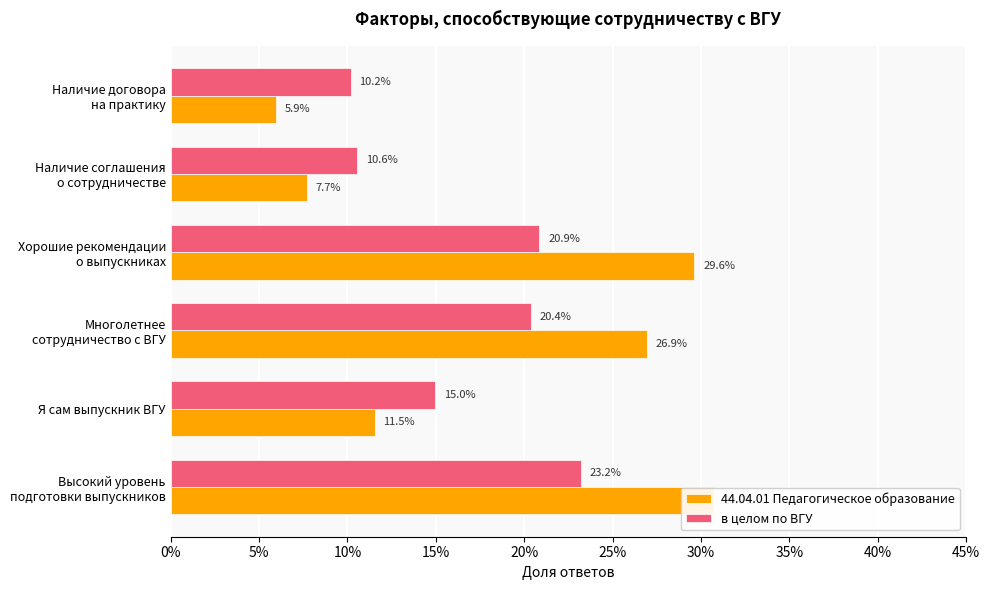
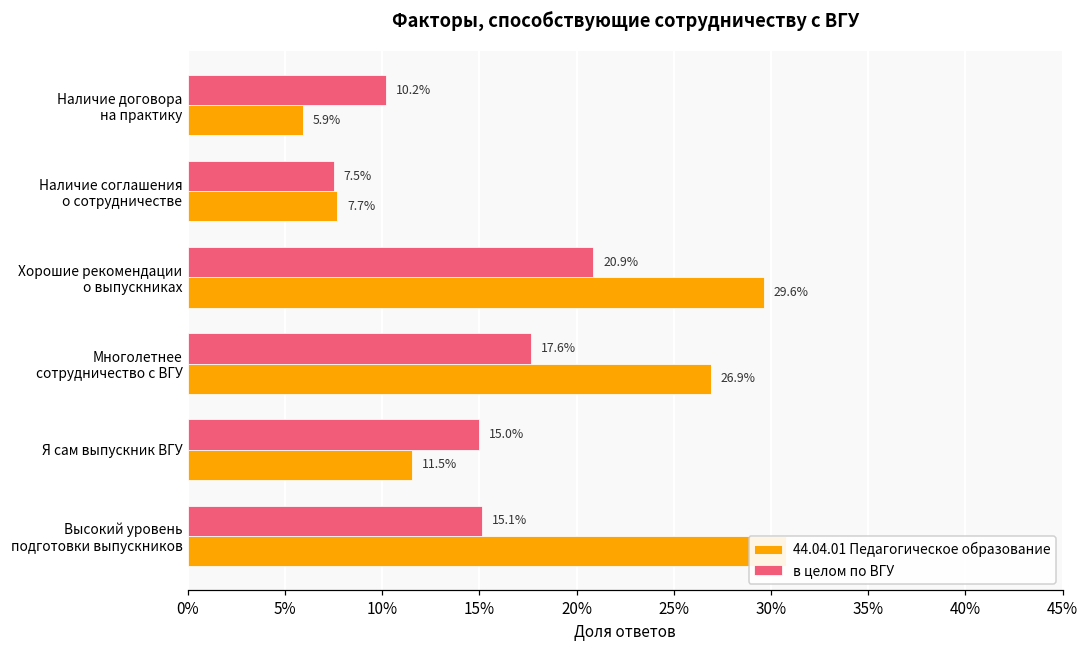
  {
    "44.04.01 Педагогическое образование": {
      "Наличие договора на практику": "5.9%",
      "Наличие соглашения о сотрудничестве": "7.7%",
      "Хорошие рекомендации о выпускниках": "29.6%",
      "Многолетнее сотрудничество с ВГУ": "26.9%",
      "Я сам выпускник ВГУ": "11.5%"
    },
    "в целом по ВГУ": {
      "Наличие договора на практику": "10.2%",
-     "Наличие соглашения о сотрудничестве": "10.6%",
+     "Наличие соглашения о сотрудничестве": "7.5%",
      "Хорошие рекомендации о выпускниках": "20.9%",
-     "Многолетнее сотрудничество с ВГУ": "20.4%",
+     "Многолетнее сотрудничество с ВГУ": "17.6%",
      "Я сам выпускник ВГУ": "15.0%",
-     "Высокий уровень подготовки выпускников": "23.2%"
+     "Высокий уровень подготовки выпускников": "15.1%"
    }
  }
